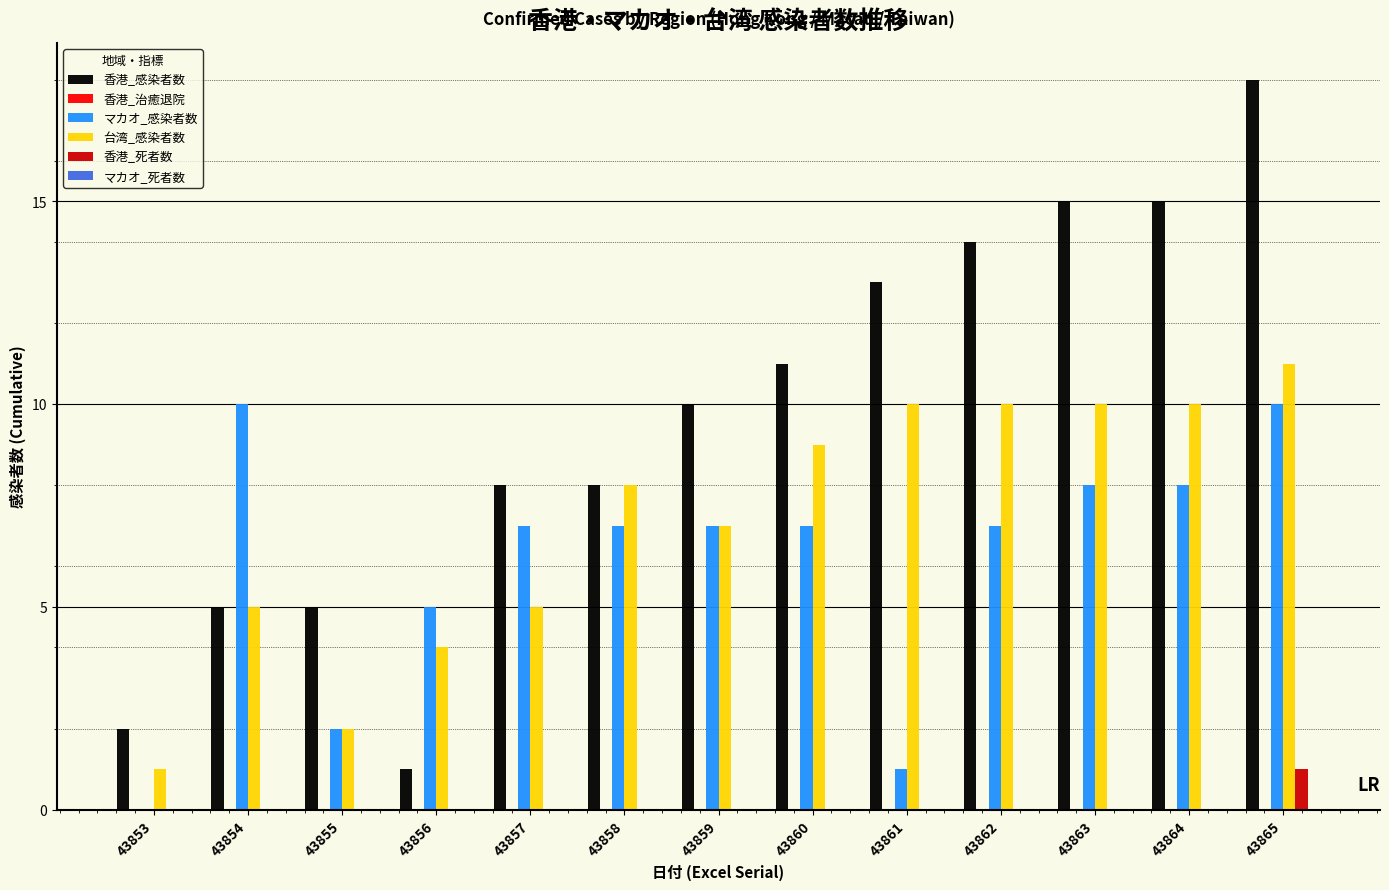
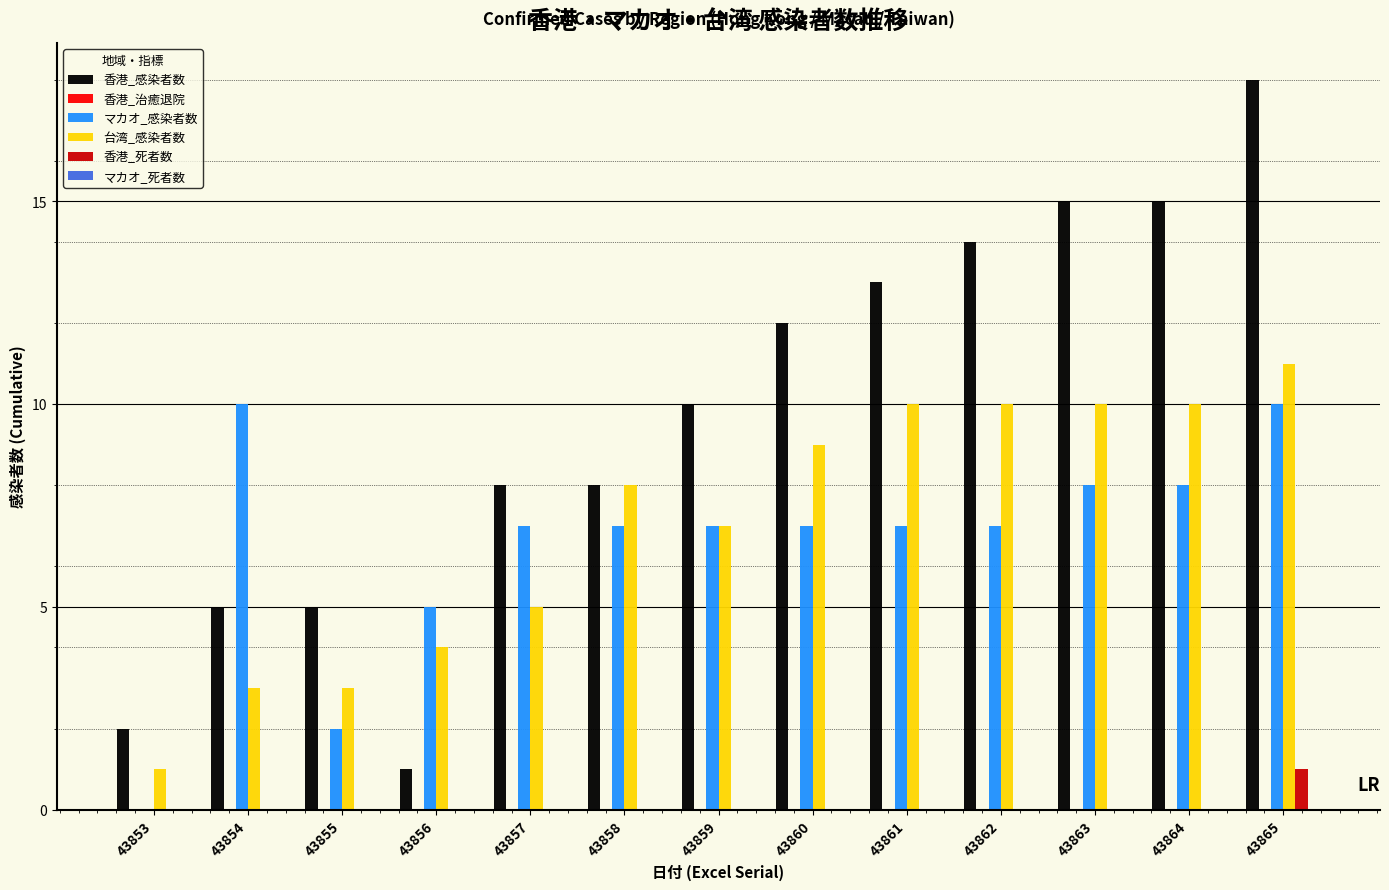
  {
    "香港_感染者数": {
      "43853": 2,
      "43854": 5,
      "43855": 5,
      "43856": 1,
      "43857": 8,
      "43858": 8,
      "43859": 10,
-     "43860": 11,
+     "43860": 12,
      "43861": 13,
      "43862": 14,
      "43863": 15,
      "43864": 15,
      "43865": 18
    },
    "マカオ_感染者数": {
      "43853": 0,
      "43854": 10,
      "43855": 2,
      "43856": 5,
      "43857": 7,
      "43858": 7,
      "43859": 7,
      "43860": 7,
-     "43861": 1,
+     "43861": 7,
      "43862": 7,
      "43863": 8,
      "43864": 8,
      "43865": 10
    },
    "台湾_感染者数": {
      "43853": 1,
-     "43854": 5,
-     "43855": 2,
+     "43854": 3,
+     "43855": 3,
      "43856": 4,
      "43857": 5,
      "43858": 8,
      "43859": 7,
      "43860": 9,
      "43861": 10,
      "43862": 10,
      "43863": 10,
      "43864": 10,
      "43865": 11
    },
    "マカオ_死者数": {
      "43853": 0,
      "43854": 0,
      "43855": 0,
      "43856": 0,
      "43857": 0,
      "43858": 0,
      "43859": 0,
      "43860": 0,
      "43861": 0,
      "43862": 0,
      "43863": 0,
      "43864": 0,
      "43865": 0
    }
  }
